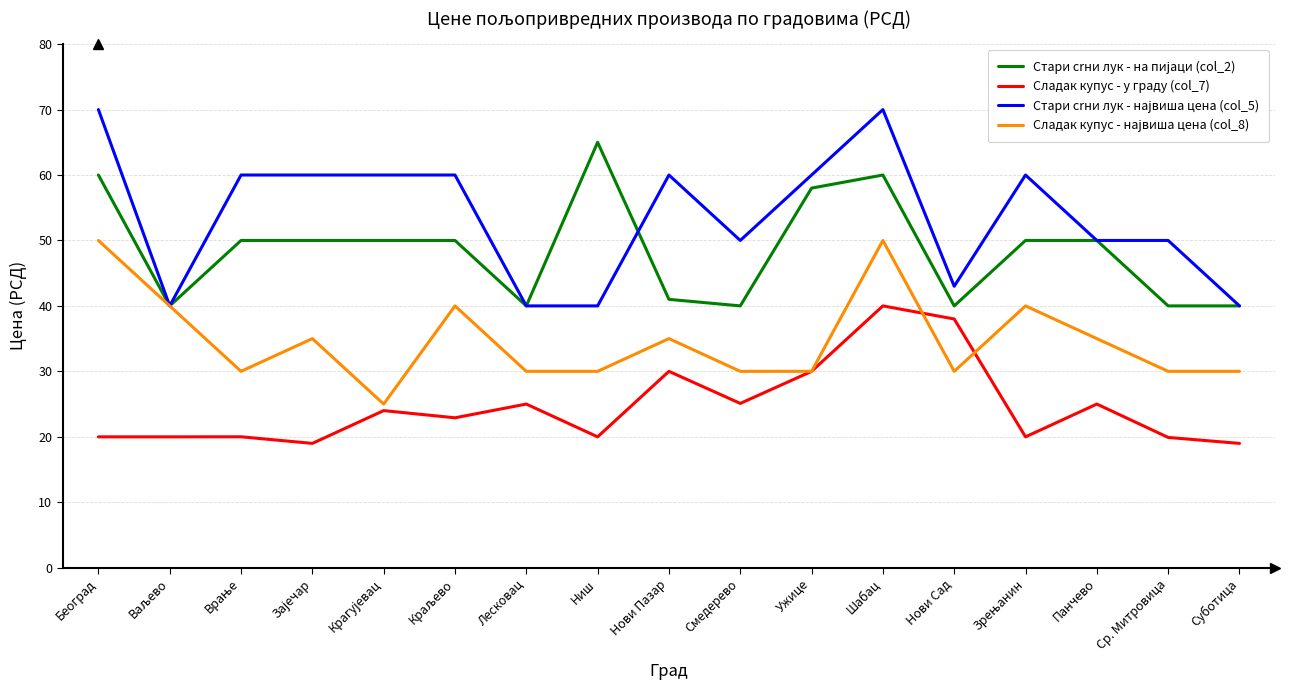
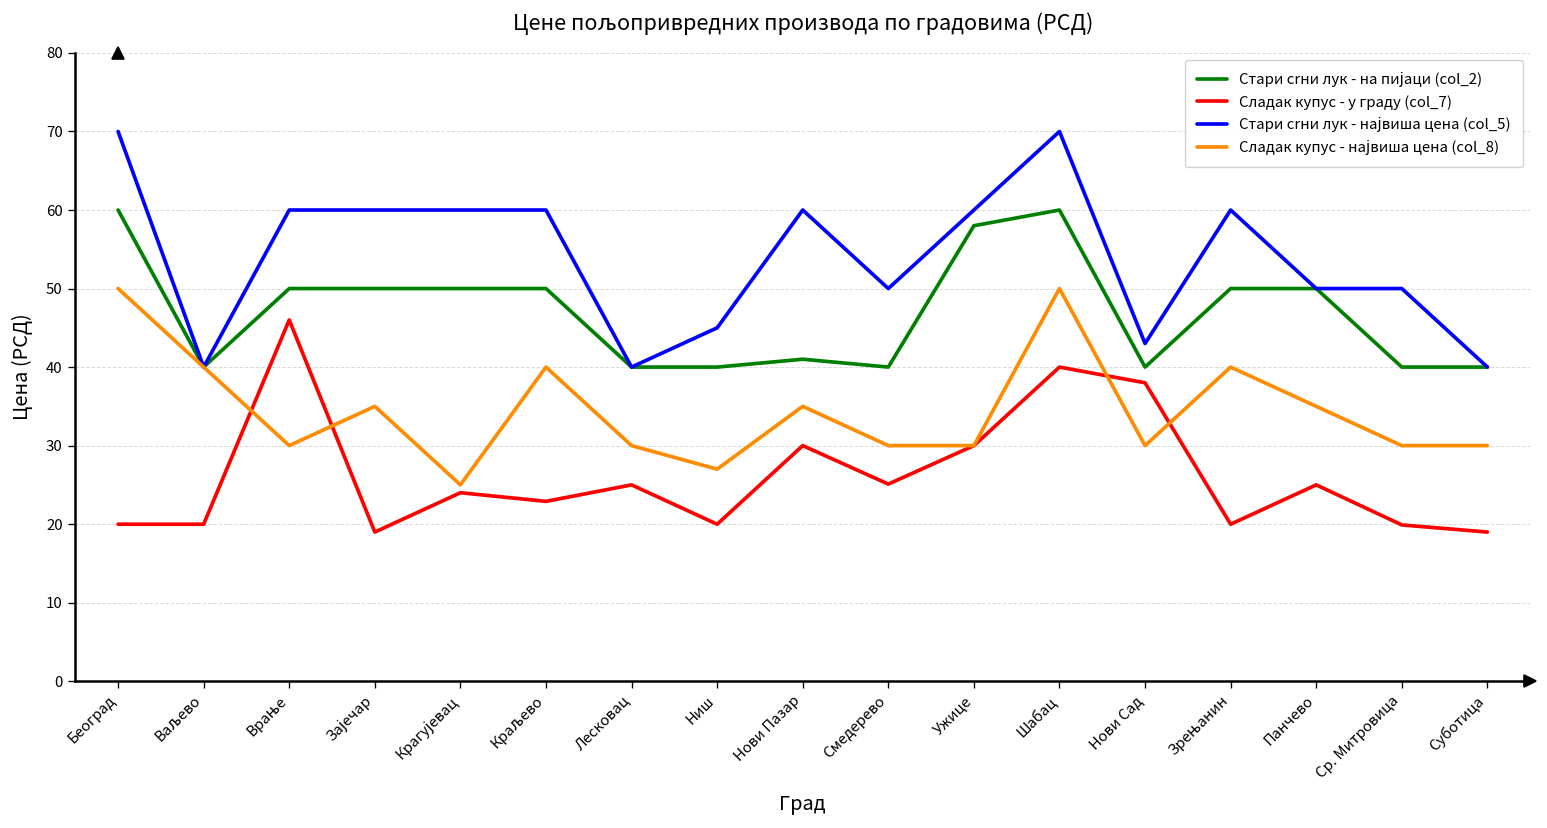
  {
    "Стари crни лук - на пијаци (col_2)": {
      "Београд": 60,
      "Врање": 50,
      "Зајечар": 50,
      "Крагујевац": 50,
      "Краљево": 50,
-     "Ниш": 65,
+     "Ниш": 40,
      "Нови Пазар": 41,
      "Смедерево": 40,
      "Ужице": 58,
      "Шабац": 60,
      "Нови Сад": 40,
      "Зрењанин": 50,
      "Ср. Митровица": 40
    },
    "Сладак купус - у граду (col_7)": {
      "Београд": 20,
      "Ваљево": 20,
-     "Врање": 20,
+     "Врање": 46,
      "Зајечар": 19,
      "Крагујевац": 24,
      "Краљево": 23,
      "Лесковац": 25,
      "Ниш": 20,
      "Нови Пазар": 30,
      "Смедерево": 25,
      "Шабац": 40,
      "Нови Сад": 38,
      "Зрењанин": 20,
      "Панчево": 25,
      "Ср. Митровица": 20,
      "Суботица": 19
    },
    "Стари crни лук - највиша цена (col_5)": {
      "Београд": 70,
      "Врање": 60,
      "Зајечар": 60,
      "Крагујевац": 60,
      "Краљево": 60,
-     "Ниш": 40,
+     "Ниш": 45,
      "Нови Пазар": 60,
      "Смедерево": 50,
      "Ужице": 60,
      "Шабац": 70,
      "Нови Сад": 43,
      "Зрењанин": 60,
      "Ср. Митровица": 50
    },
    "Сладак купус - највиша цена (col_8)": {
      "Београд": 50,
      "Врање": 30,
      "Зајечар": 35,
      "Крагујевац": 25,
      "Краљево": 40,
      "Лесковац": 30,
-     "Ниш": 30,
+     "Ниш": 27,
      "Нови Пазар": 35,
      "Смедерево": 30,
      "Шабац": 50,
      "Нови Сад": 30,
      "Зрењанин": 40,
      "Панчево": 35,
      "Ср. Митровица": 30,
      "Суботица": 30
    }
  }
